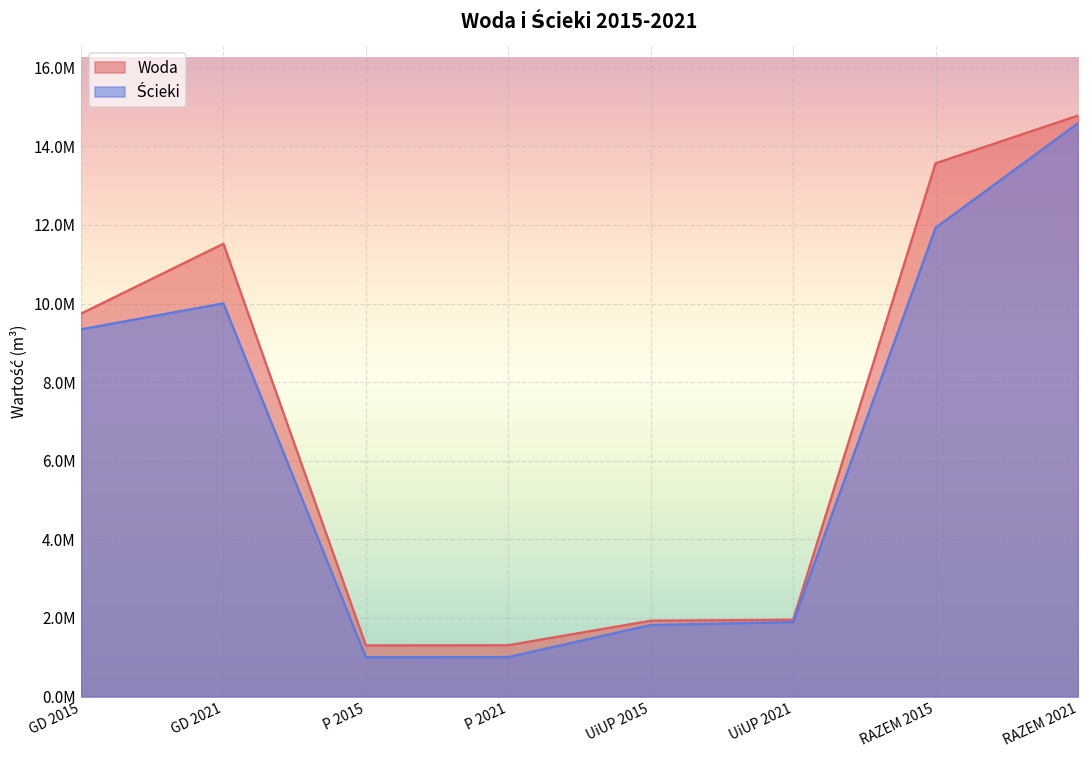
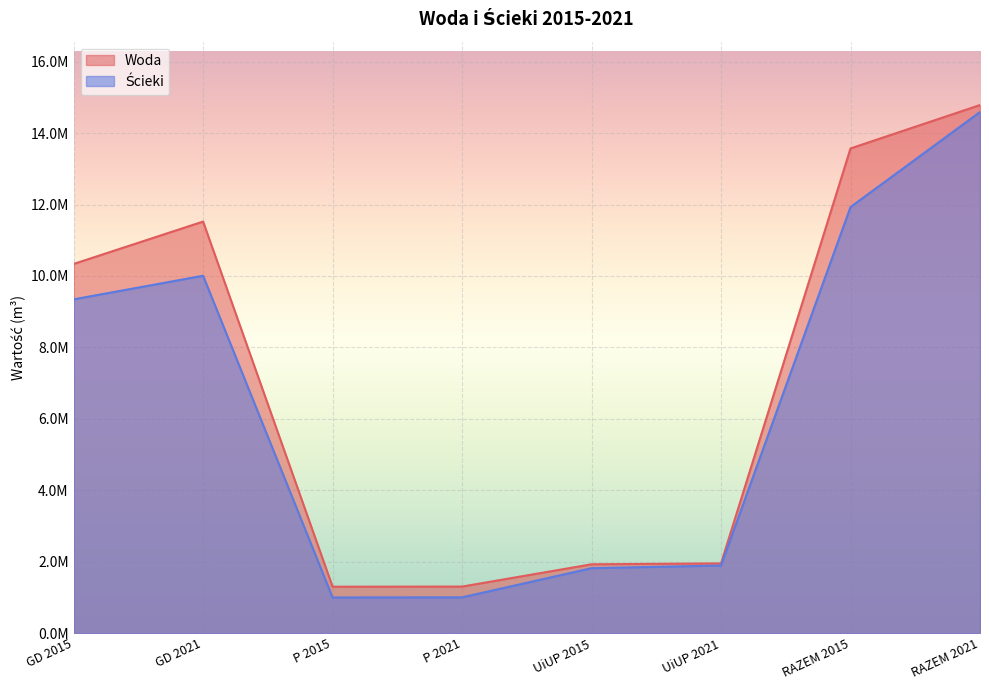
  {
    "Woda": {
-     "GD 2015": 9700000,
+     "GD 2015": 10300000,
      "GD 2021": 11500000,
      "P 2015": 1300000,
      "P 2021": 1300000,
      "UiUP 2015": 1900000,
      "RAZEM 2015": 13600000,
      "RAZEM 2021": 14800000
    },
    "Ścieki": {
      "GD 2015": 9300000,
      "GD 2021": 10000000,
      "P 2015": 1000000,
      "P 2021": 1000000,
      "UiUP 2015": 1800000,
      "RAZEM 2015": 11900000,
      "RAZEM 2021": 14600000
    }
  }
